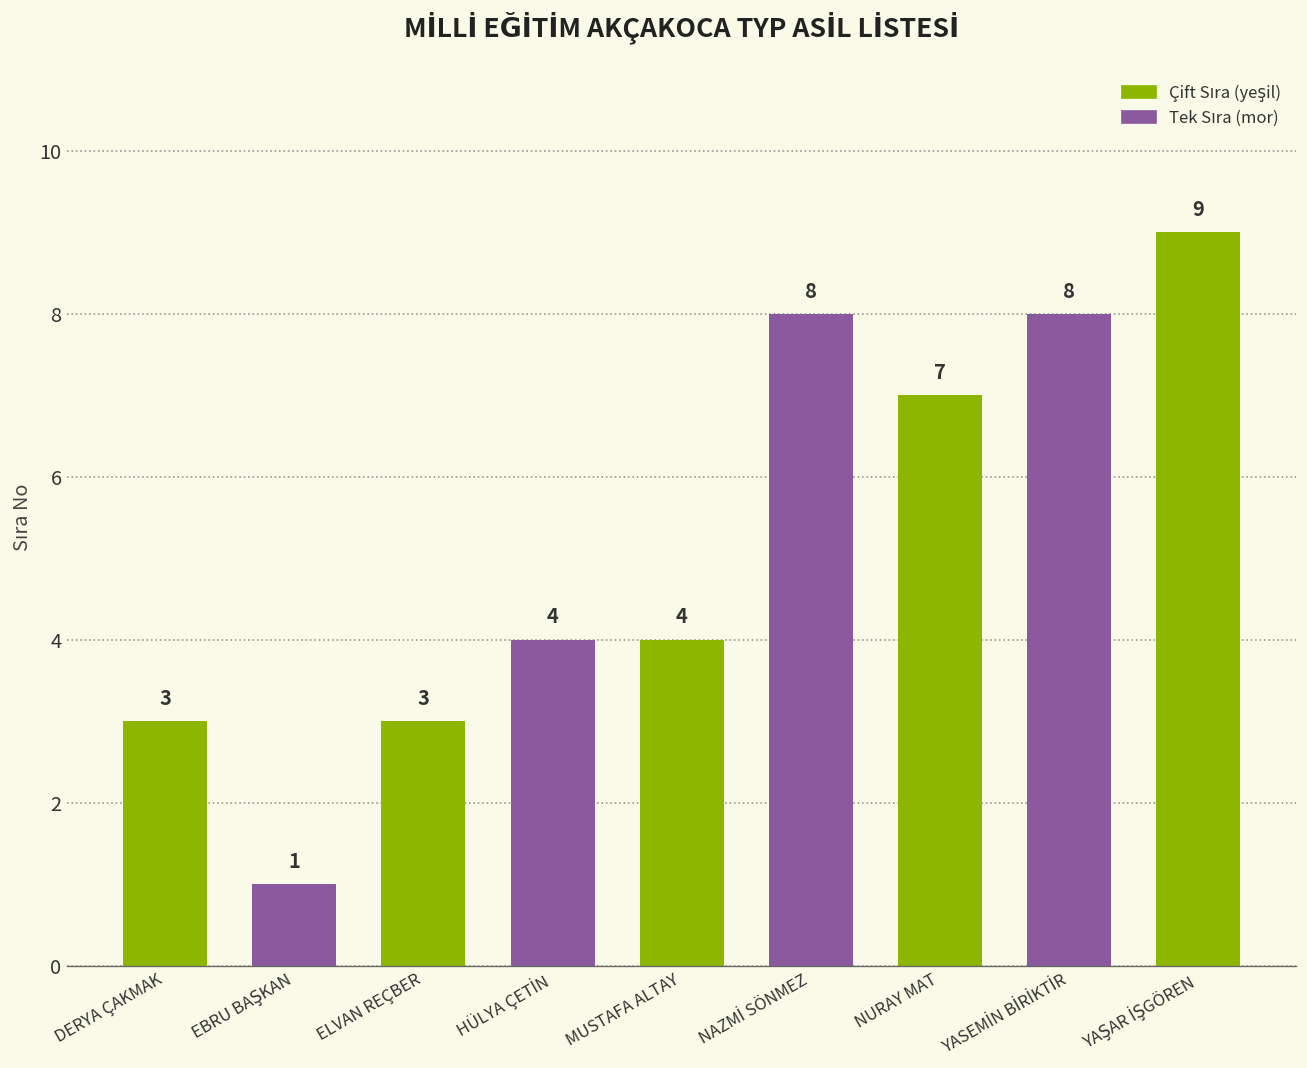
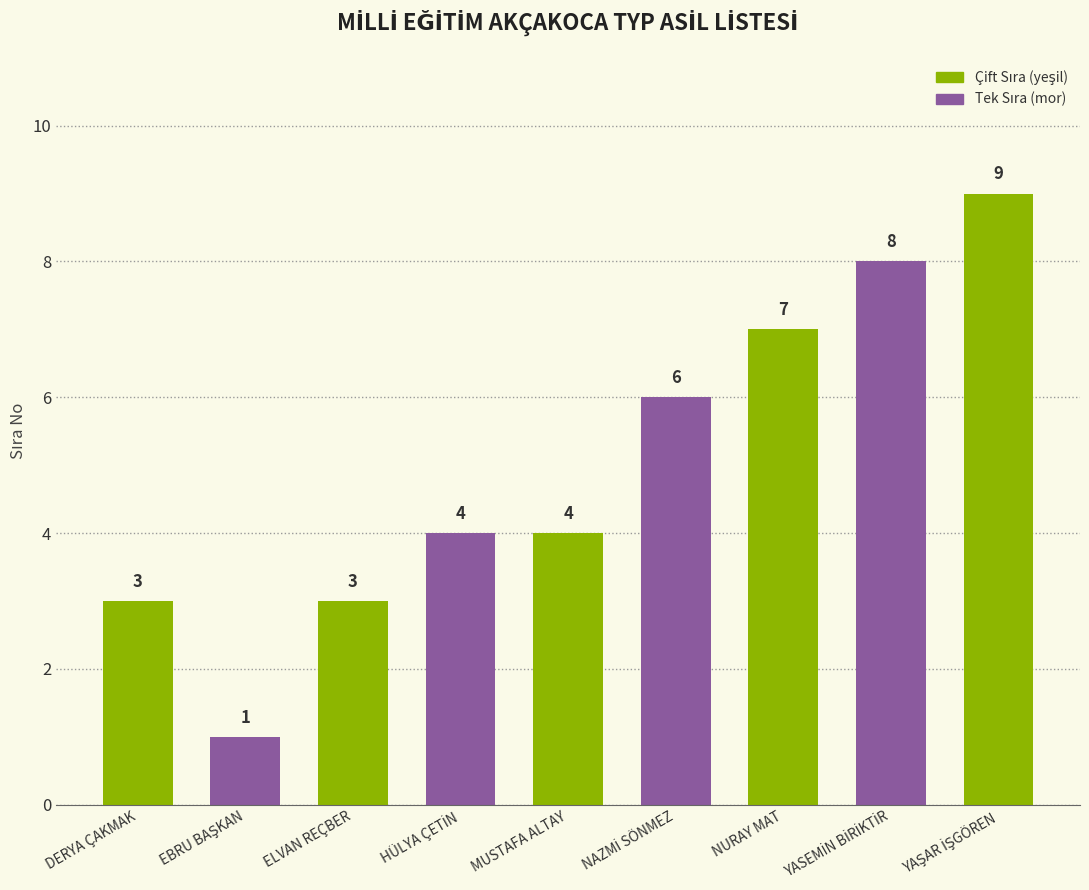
  {
    "DERYA ÇAKMAK": 3,
    "EBRU BAŞKAN": 1,
    "ELVAN REÇBER": 3,
    "HÜLYA ÇETİN": 4,
    "MUSTAFA ALTAY": 4,
-   "NAZMİ SÖNMEZ": 8,
+   "NAZMİ SÖNMEZ": 6,
    "NURAY MAT": 7,
    "YASEMİN BİRİKTİR": 8,
    "YAŞAR İŞGÖREN": 9
  }
